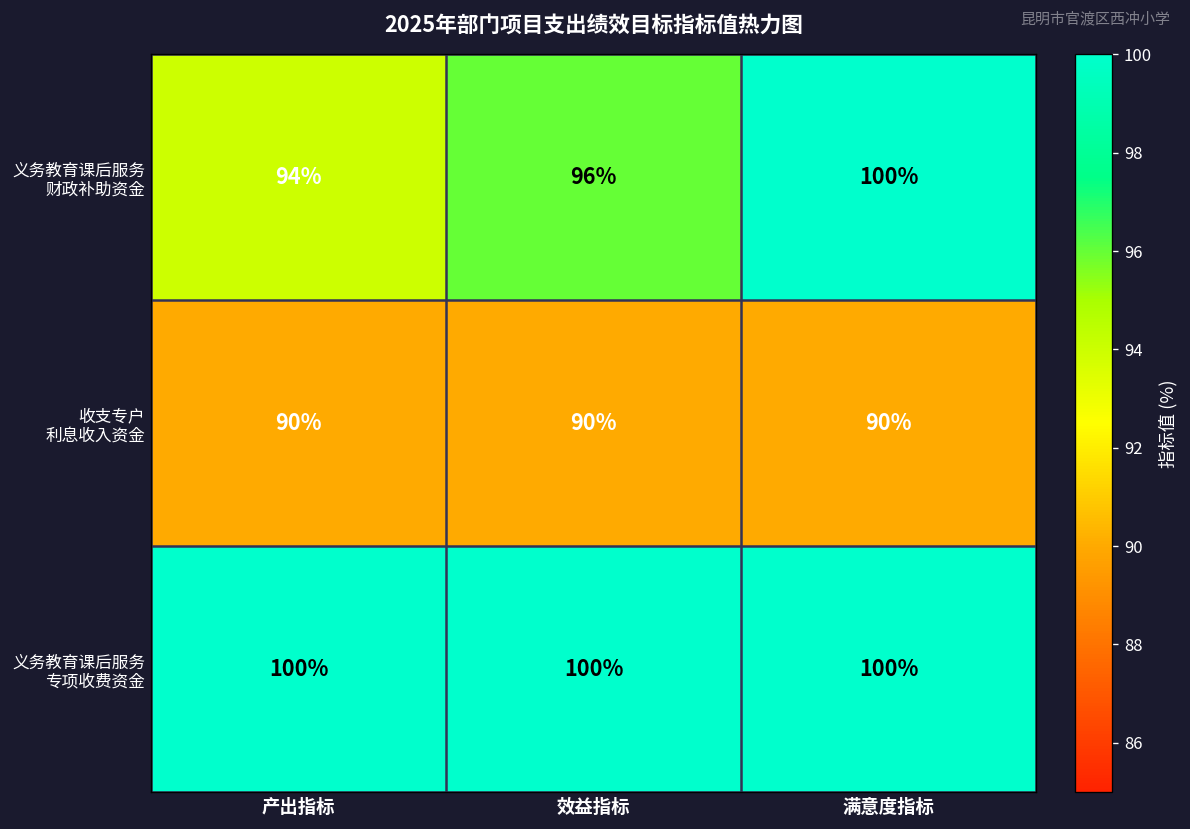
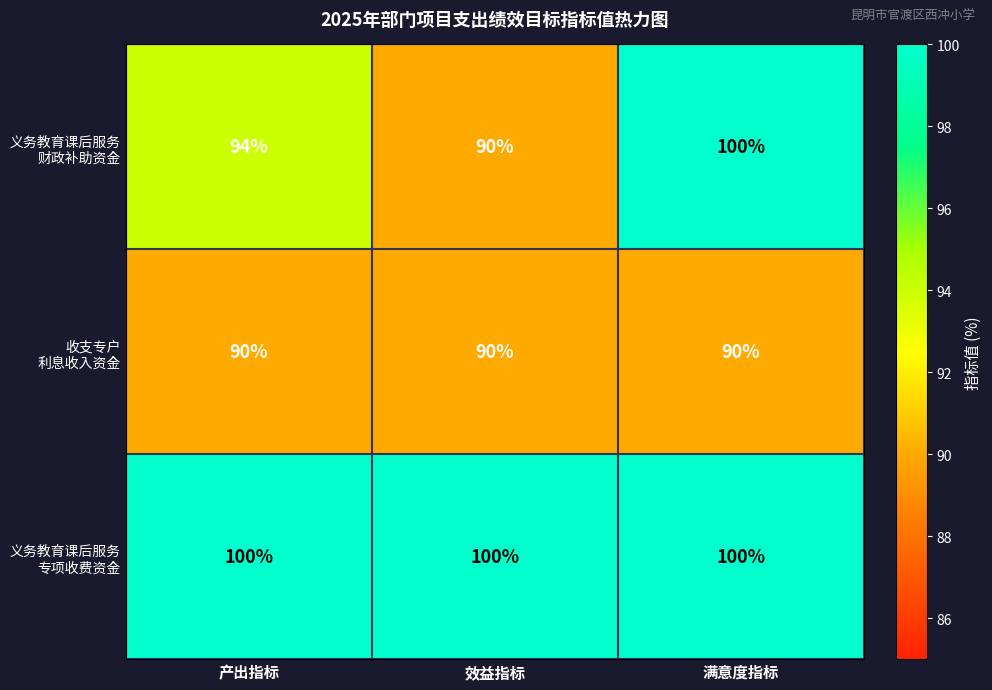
  {
    "义务教育课后服务 财政补助资金": {
      "产出指标": "94%",
-     "效益指标": "96%",
+     "效益指标": "90%",
      "满意度指标": "100%"
    },
    "收支专户 利息收入资金": {
      "产出指标": "90%",
      "效益指标": "90%",
      "满意度指标": "90%"
    },
    "义务教育课后服务 专项收费资金": {
      "产出指标": "100%",
      "效益指标": "100%",
      "满意度指标": "100%"
    }
  }
